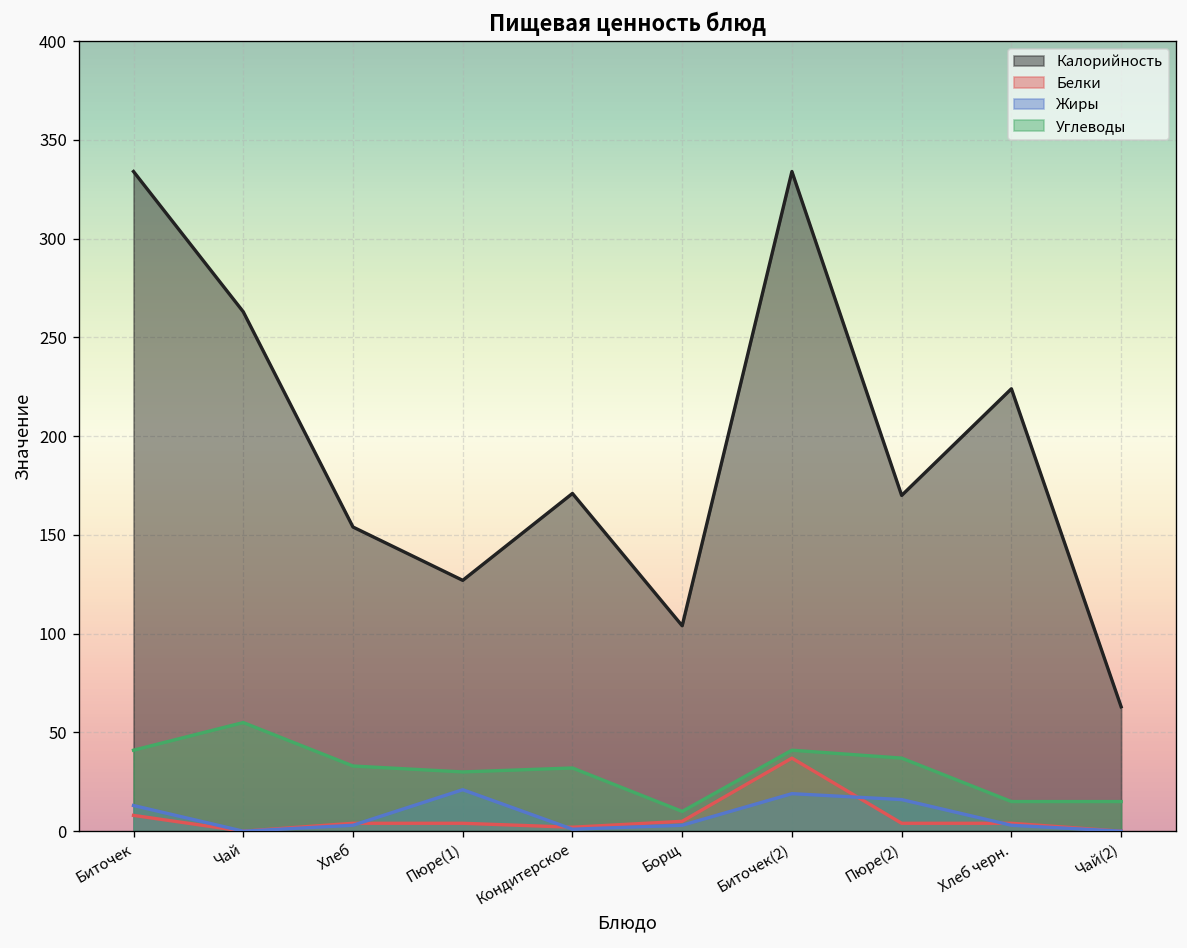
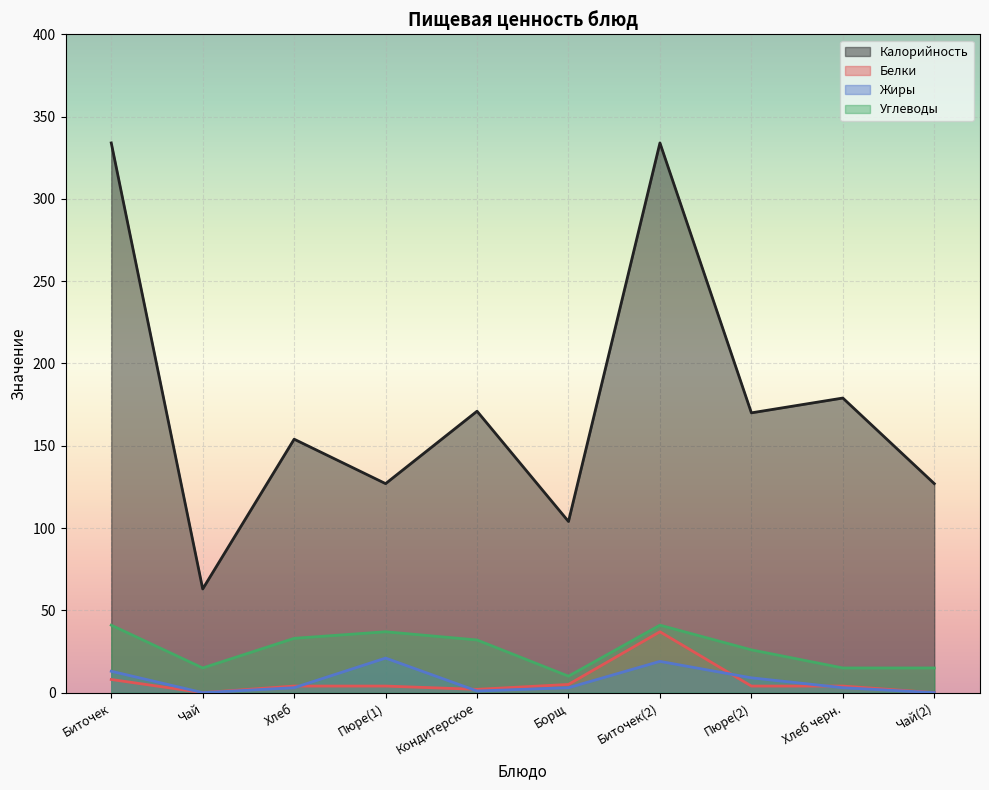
  {
    "Калорийность": {
      "Биточек": 334,
-     "Чай": 263,
+     "Чай": 63,
      "Хлеб": 154,
      "Пюре(1)": 127,
      "Кондитерское": 171,
      "Борщ": 104,
      "Биточек(2)": 334,
      "Пюре(2)": 170,
-     "Хлеб черн.": 224,
-     "Чай(2)": 63
+     "Хлеб черн.": 179,
+     "Чай(2)": 127
    },
    "Белки": {
      "Биточек": 8,
      "Пюре(1)": 4,
      "Борщ": 5,
      "Биточек(2)": 37,
      "Пюре(2)": 4
    },
    "Жиры": {
      "Биточек": 13,
      "Пюре(1)": 21,
      "Борщ": 3,
      "Биточек(2)": 19,
-     "Пюре(2)": 16
+     "Пюре(2)": 9
    },
    "Углеводы": {
      "Биточек": 41,
-     "Чай": 55,
+     "Чай": 15,
      "Хлеб": 33,
-     "Пюре(1)": 30,
+     "Пюре(1)": 37,
      "Кондитерское": 32,
      "Борщ": 10,
      "Биточек(2)": 41,
-     "Пюре(2)": 37,
+     "Пюре(2)": 26,
      "Хлеб черн.": 15,
      "Чай(2)": 15
    }
  }
